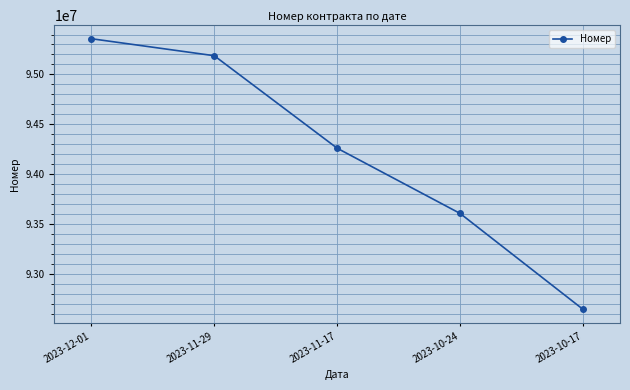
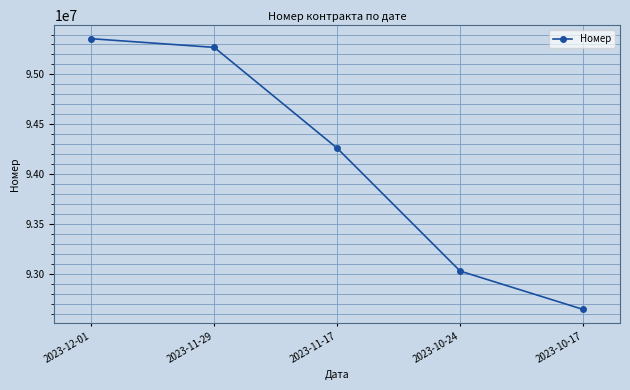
  {
    "2023-12-01": 95400000,
-   "2023-11-29": 95200000,
+   "2023-11-29": 95300000,
    "2023-11-17": 94300000,
-   "2023-10-24": 93600000,
+   "2023-10-24": 93000000,
    "2023-10-17": 92600000
  }
